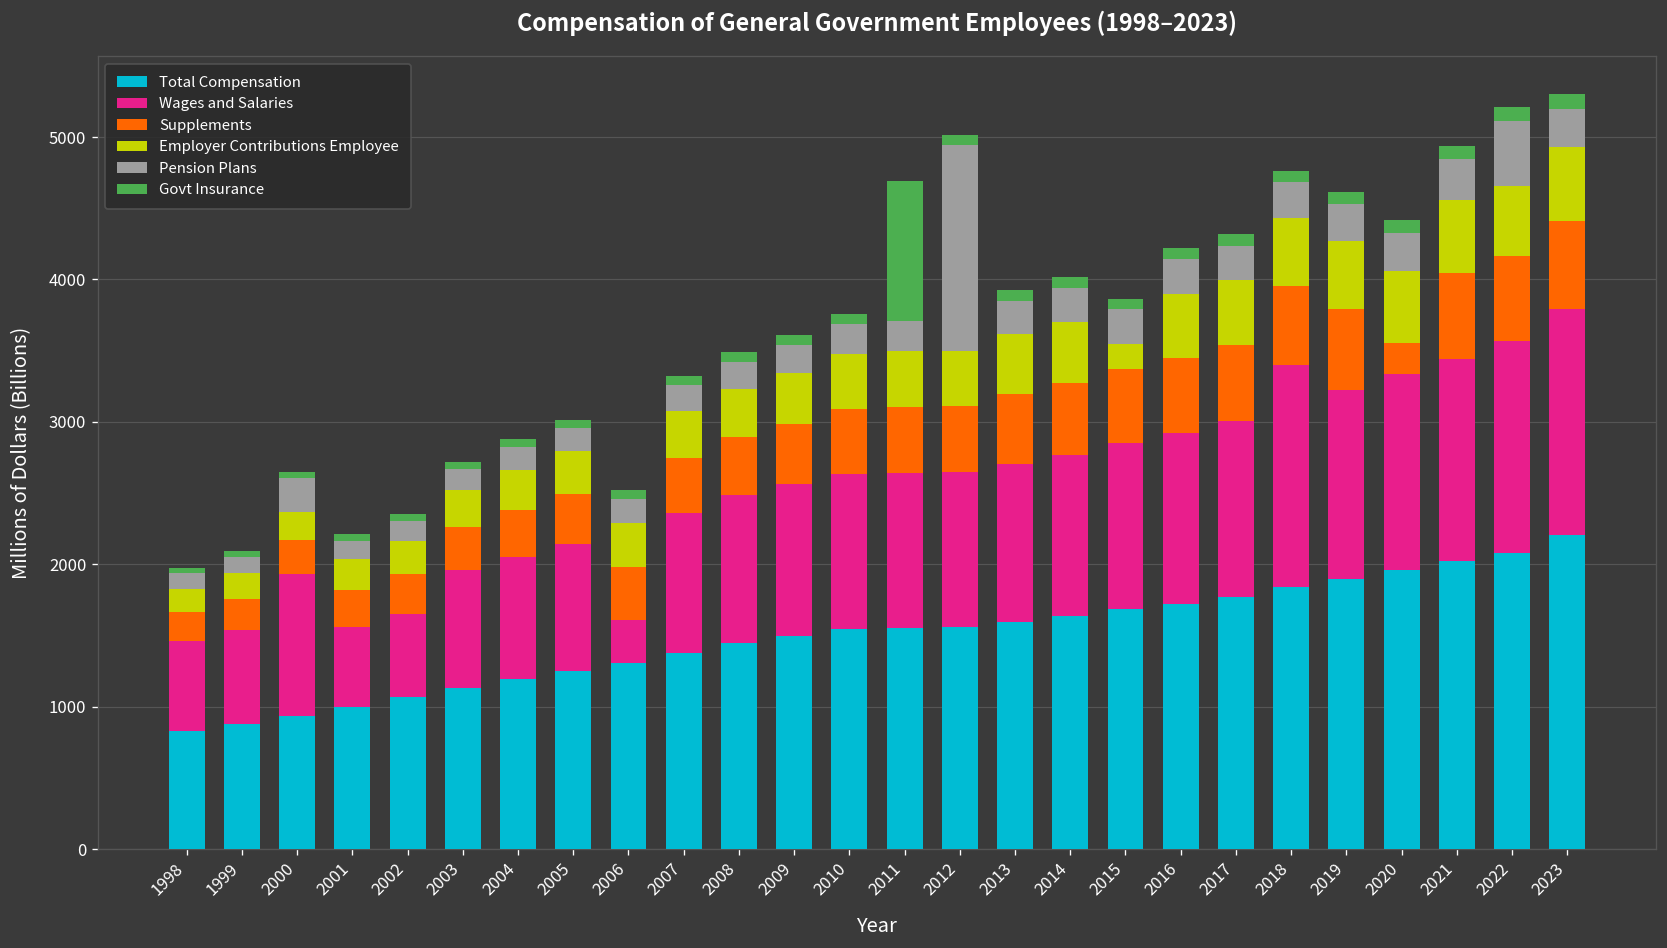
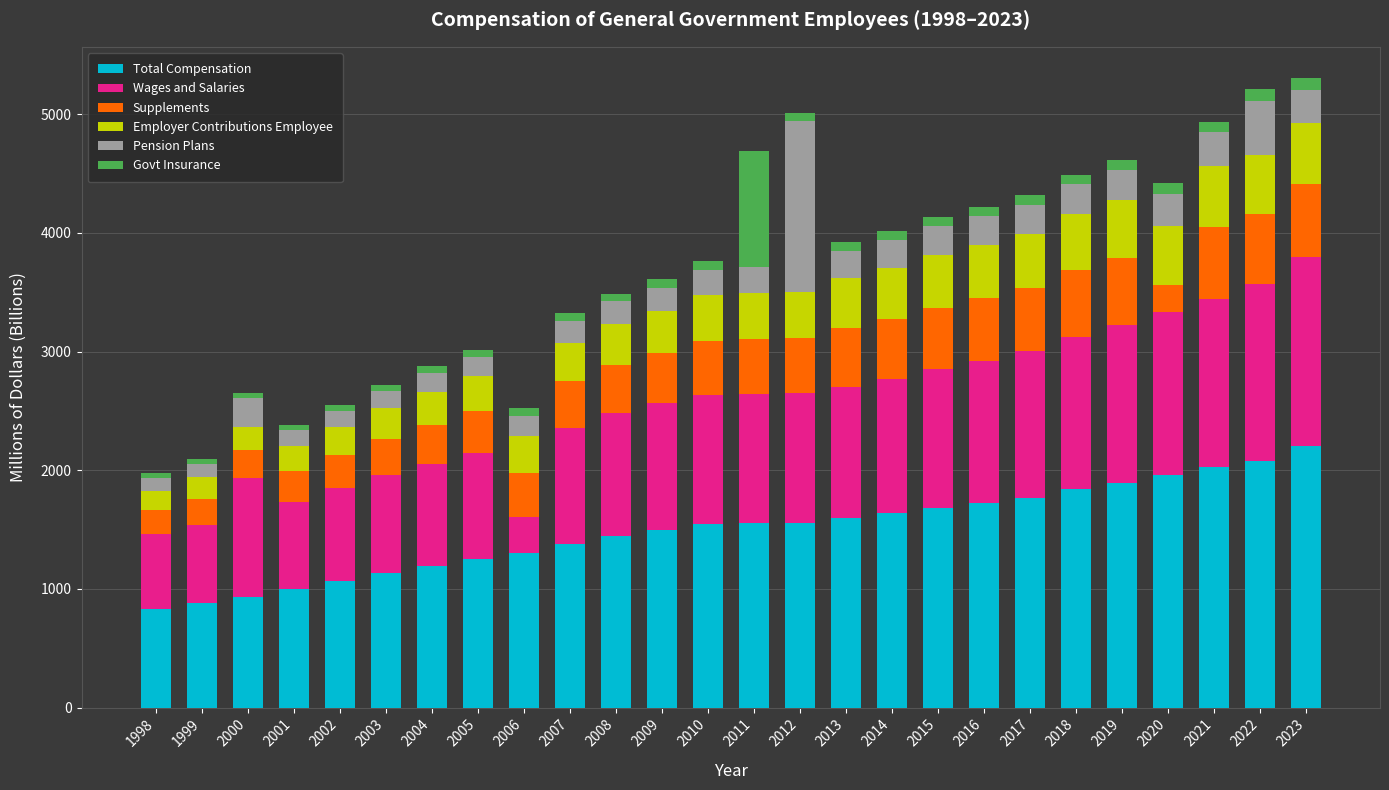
  {
    "Total Compensation": {
      "1998": 830,
      "1999": 880,
      "2000": 930,
      "2001": 1000,
      "2002": 1070,
      "2003": 1130,
      "2004": 1190,
      "2005": 1250,
      "2006": 1300,
      "2007": 1370,
      "2008": 1450,
      "2009": 1490,
      "2010": 1540,
      "2011": 1550,
      "2012": 1560,
      "2013": 1600,
      "2014": 1640,
      "2015": 1690,
      "2016": 1720,
      "2017": 1770,
      "2018": 1840,
      "2019": 1900,
      "2020": 1960,
      "2021": 2020,
      "2022": 2080,
      "2023": 2210
    },
    "Wages and Salaries": {
      "1998": 630,
      "1999": 660,
      "2000": 1000,
-     "2001": 560,
-     "2002": 590,
+     "2001": 740,
+     "2002": 780,
      "2003": 820,
      "2004": 860,
      "2005": 890,
      "2006": 300,
      "2007": 980,
      "2008": 1040,
      "2009": 1070,
      "2010": 1090,
      "2011": 1090,
      "2012": 1090,
      "2013": 1100,
      "2014": 1130,
      "2015": 1160,
      "2016": 1200,
      "2017": 1230,
-     "2018": 1560,
+     "2018": 1280,
      "2019": 1330,
      "2020": 1370,
      "2021": 1420,
      "2022": 1490,
      "2023": 1590
    },
    "Supplements": {
      "1998": 200,
      "1999": 220,
      "2000": 240,
      "2001": 260,
      "2002": 280,
      "2003": 310,
      "2004": 330,
      "2005": 350,
      "2006": 370,
      "2007": 390,
      "2008": 410,
      "2009": 420,
      "2010": 460,
      "2011": 460,
      "2012": 460,
      "2013": 490,
      "2014": 510,
      "2015": 520,
      "2016": 530,
      "2017": 540,
      "2018": 560,
      "2019": 570,
      "2020": 220,
      "2021": 610,
      "2022": 590,
      "2023": 620
    },
    "Employer Contributions Employee": {
      "1998": 160,
      "1999": 180,
      "2000": 190,
      "2001": 210,
      "2002": 230,
      "2003": 260,
      "2004": 280,
      "2005": 300,
      "2006": 310,
      "2007": 330,
      "2008": 340,
      "2009": 350,
      "2010": 390,
      "2011": 390,
      "2012": 390,
      "2013": 420,
      "2014": 430,
-     "2015": 180,
+     "2015": 440,
      "2016": 450,
      "2017": 460,
      "2018": 480,
      "2019": 480,
      "2020": 500,
      "2021": 510,
      "2022": 500,
      "2023": 510
    },
    "Pension Plans": {
      "1998": 110,
      "1999": 110,
      "2000": 240,
      "2001": 130,
      "2002": 140,
      "2003": 150,
      "2004": 160,
      "2005": 170,
      "2006": 170,
      "2007": 180,
      "2008": 190,
      "2009": 200,
      "2010": 220,
      "2011": 210,
      "2012": 1440,
      "2013": 230,
      "2014": 240,
      "2015": 240,
      "2016": 240,
      "2017": 240,
      "2018": 250,
      "2019": 260,
      "2020": 270,
      "2021": 290,
      "2022": 460,
      "2023": 270
    },
    "Govt Insurance": {
      "1998": 40,
      "1999": 40,
      "2000": 40,
      "2001": 50,
      "2002": 50,
      "2003": 50,
      "2004": 60,
      "2005": 60,
      "2006": 60,
      "2007": 60,
      "2008": 70,
      "2009": 70,
      "2010": 70,
      "2011": 980,
      "2012": 70,
      "2013": 70,
      "2014": 70,
      "2015": 80,
      "2016": 80,
      "2017": 80,
      "2018": 80,
      "2019": 90,
      "2020": 90,
      "2021": 90,
      "2022": 100,
      "2023": 100
    }
  }
